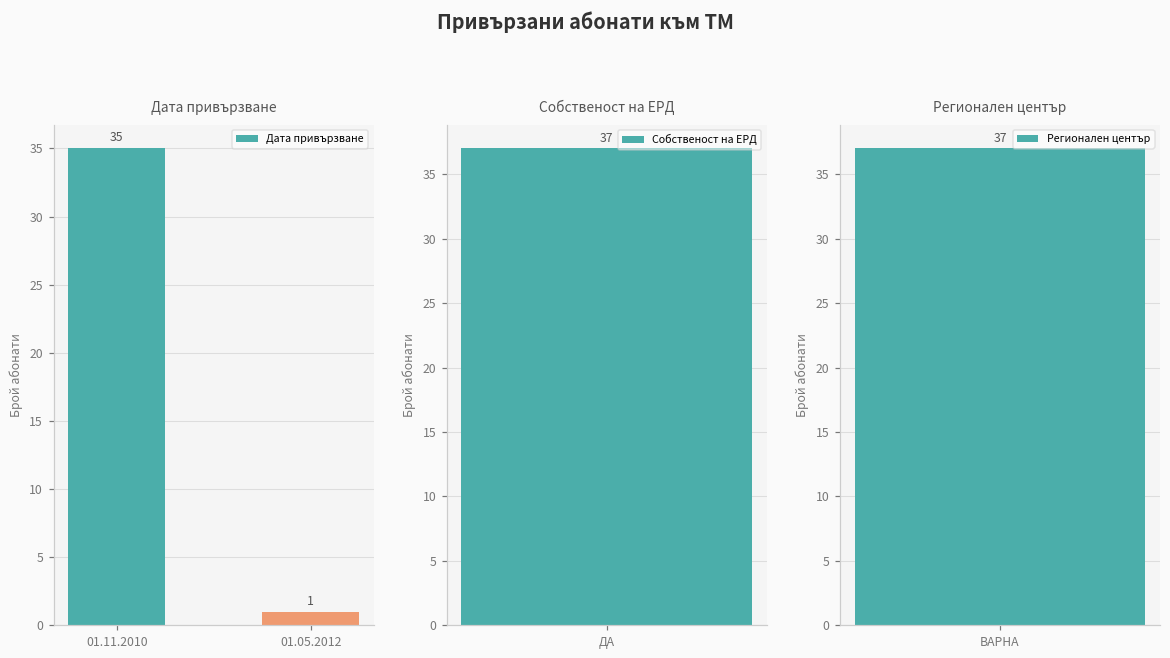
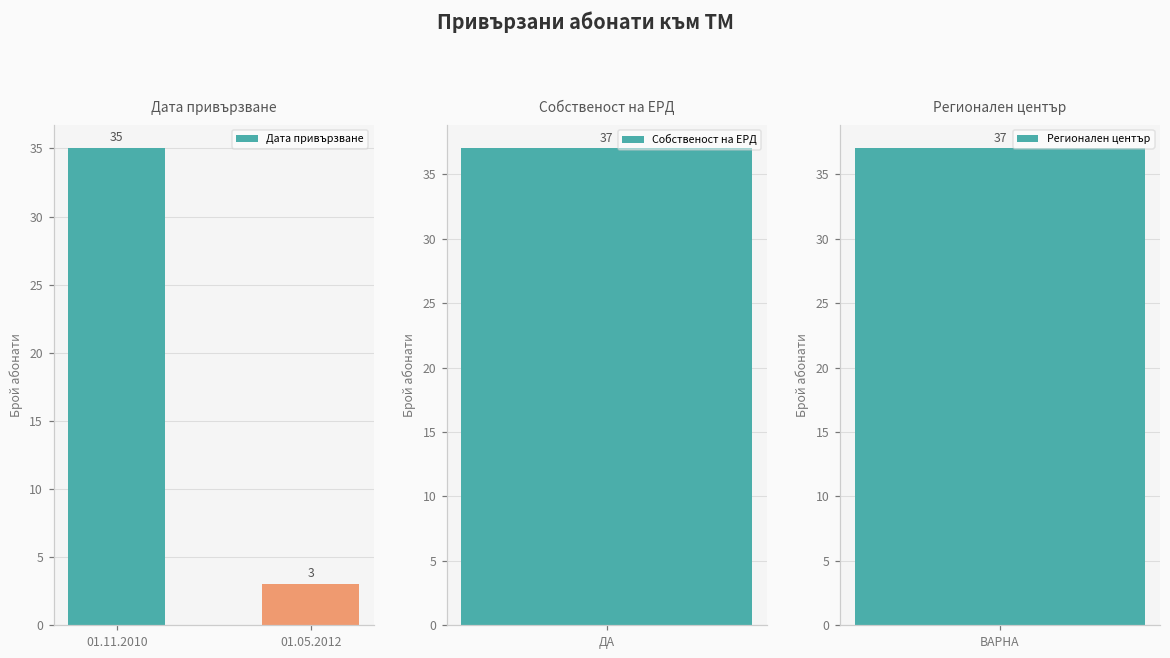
  {
    "Дата привързване": {
      "01.11.2010": 35,
-     "01.05.2012": 1
+     "01.05.2012": 3
    },
    "Собственост на ЕРД": {
      "ДА": 37
    },
    "Регионален център": {
      "ВАРНА": 37
    }
  }
